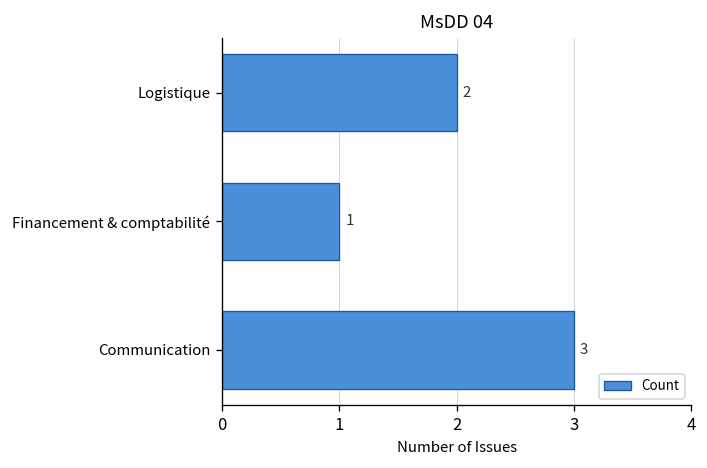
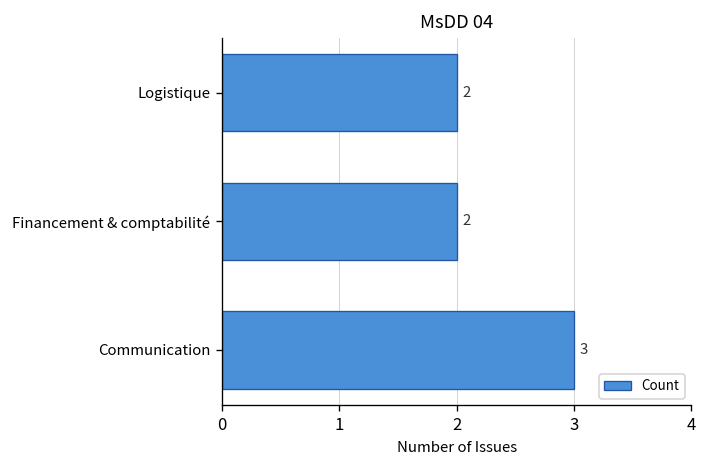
  {
    "Logistique": 2,
-   "Financement & comptabilité": 1,
+   "Financement & comptabilité": 2,
    "Communication": 3
  }
